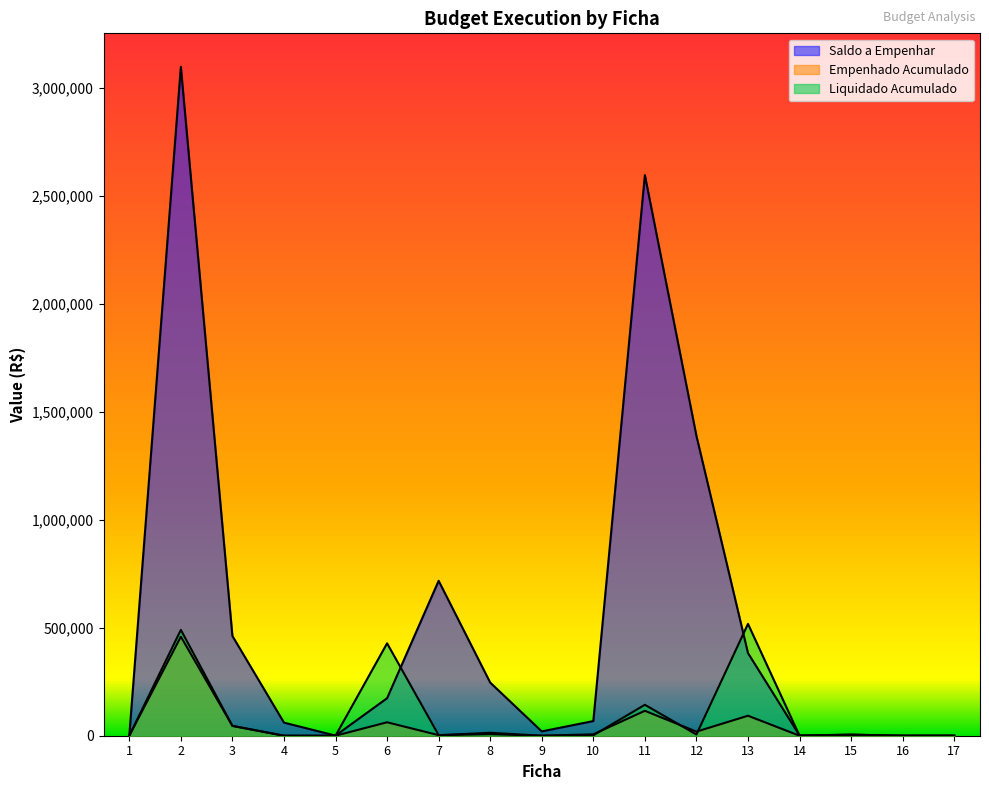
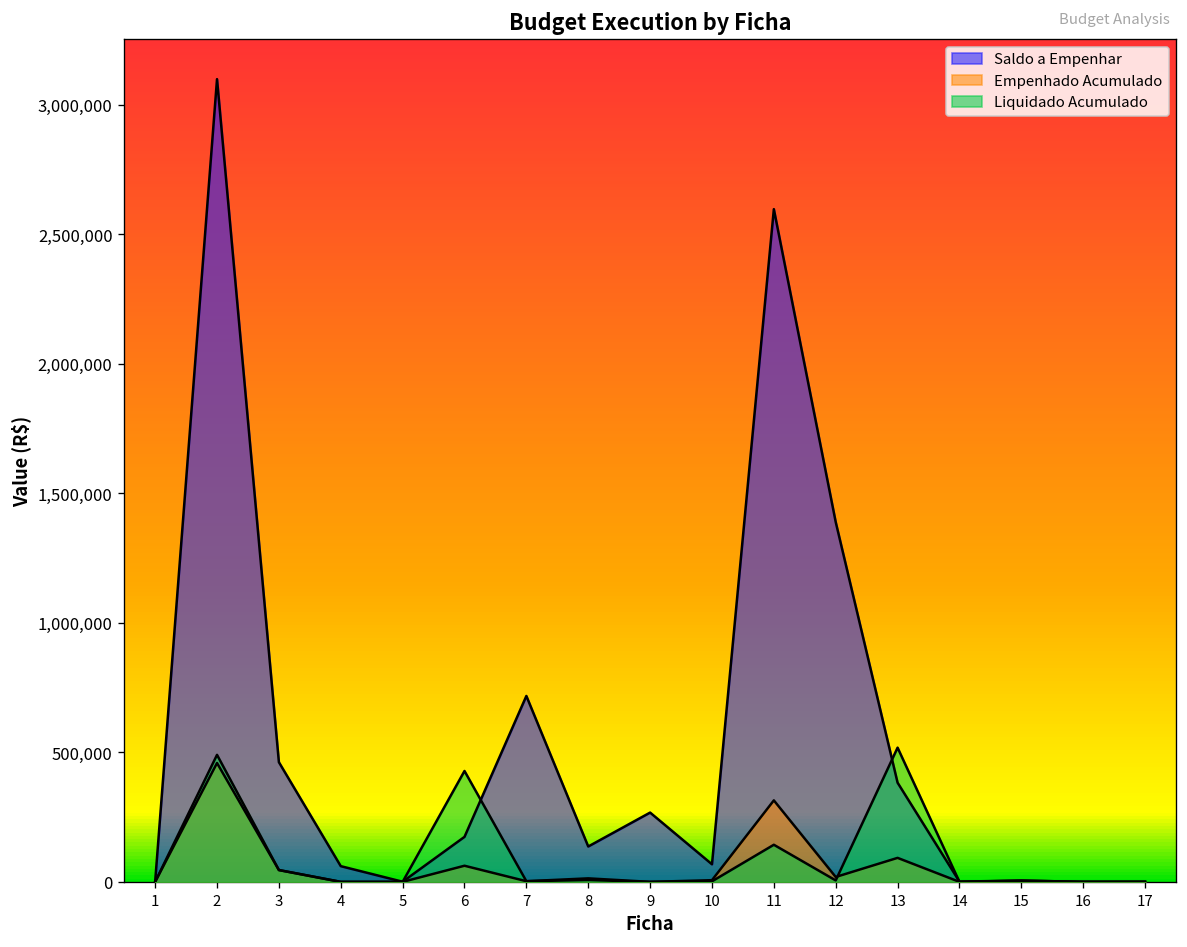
  {
    "Saldo a Empenhar": {
      "2": "3,100,000",
      "3": "460,000",
      "4": "60,000",
      "6": "170,000",
      "7": "720,000",
-     "8": "250,000",
-     "9": "20,000",
+     "8": "140,000",
+     "9": "270,000",
      "10": "70,000",
      "11": "2,600,000",
      "12": "1,390,000",
      "13": "380,000"
    },
    "Empenhado Acumulado": {
      "2": "460,000",
      "6": "60,000",
-     "11": "120,000",
+     "11": "310,000",
      "12": "20,000",
      "13": "90,000"
    },
    "Liquidado Acumulado": {
      "2": "490,000",
      "6": "430,000",
      "11": "140,000",
      "12": "10,000",
      "13": "520,000"
    }
  }
